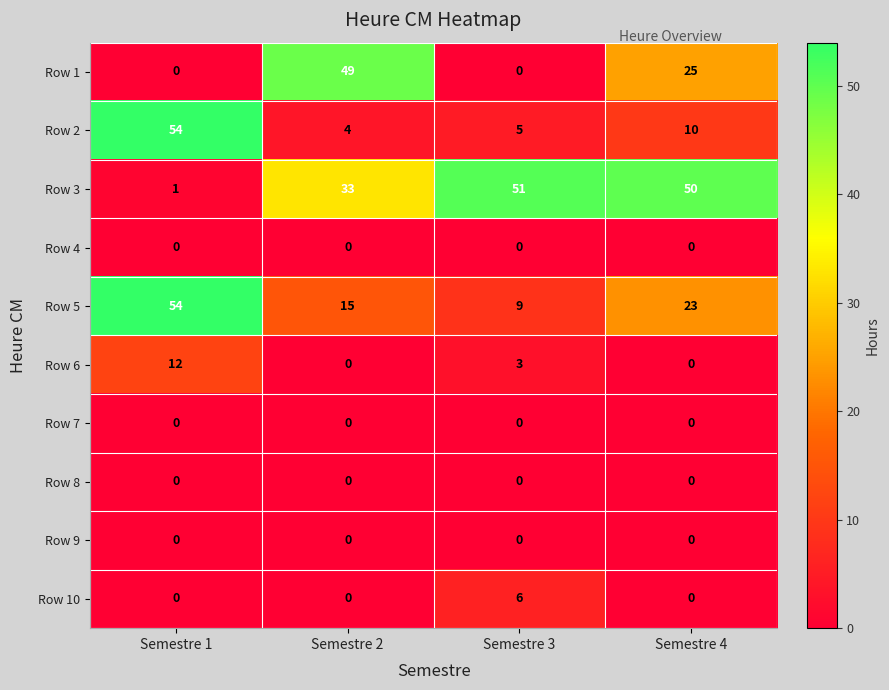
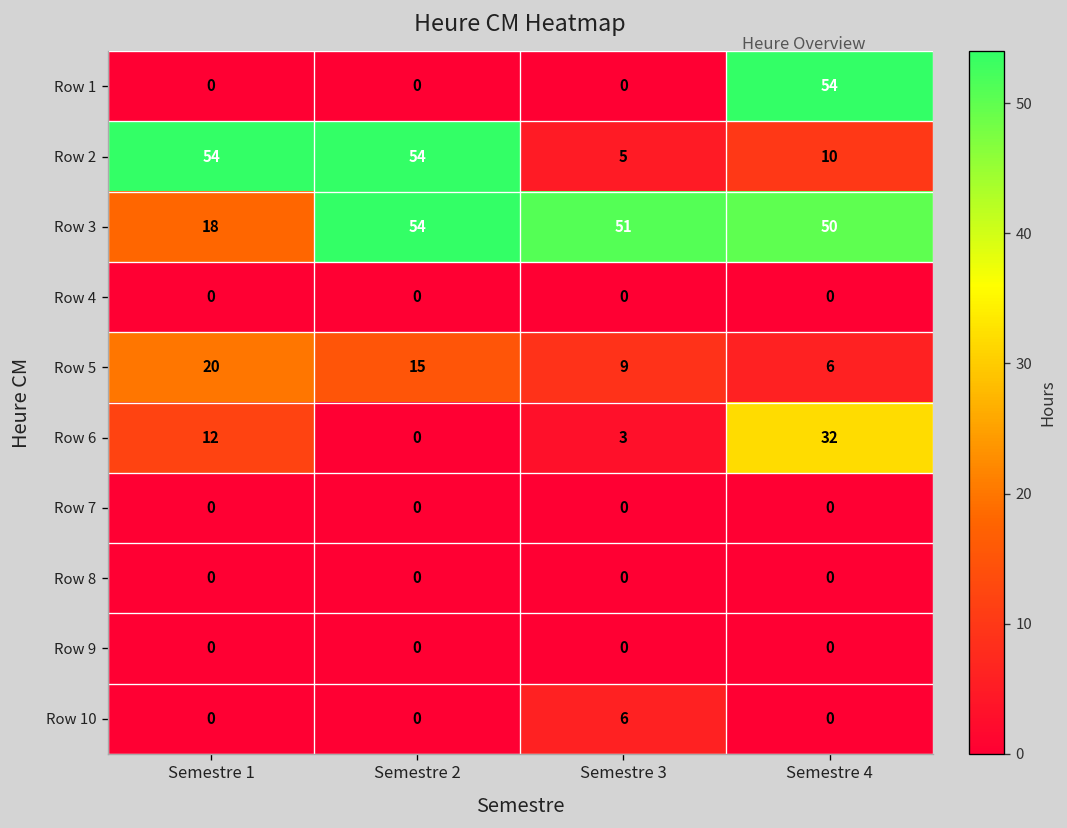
  {
    "Row 1": {
      "Semestre 1": 0,
-     "Semestre 2": 49,
+     "Semestre 2": 0,
      "Semestre 3": 0,
-     "Semestre 4": 25
+     "Semestre 4": 54
    },
    "Row 2": {
      "Semestre 1": 54,
-     "Semestre 2": 4,
+     "Semestre 2": 54,
      "Semestre 3": 5,
      "Semestre 4": 10
    },
    "Row 3": {
-     "Semestre 1": 1,
-     "Semestre 2": 33,
+     "Semestre 1": 18,
+     "Semestre 2": 54,
      "Semestre 3": 51,
      "Semestre 4": 50
    },
    "Row 4": {
      "Semestre 1": 0,
      "Semestre 2": 0,
      "Semestre 3": 0,
      "Semestre 4": 0
    },
    "Row 5": {
-     "Semestre 1": 54,
+     "Semestre 1": 20,
      "Semestre 2": 15,
      "Semestre 3": 9,
-     "Semestre 4": 23
+     "Semestre 4": 6
    },
    "Row 6": {
      "Semestre 1": 12,
      "Semestre 2": 0,
      "Semestre 3": 3,
-     "Semestre 4": 0
+     "Semestre 4": 32
    },
    "Row 7": {
      "Semestre 1": 0,
      "Semestre 2": 0,
      "Semestre 3": 0,
      "Semestre 4": 0
    },
    "Row 8": {
      "Semestre 1": 0,
      "Semestre 2": 0,
      "Semestre 3": 0,
      "Semestre 4": 0
    },
    "Row 9": {
      "Semestre 1": 0,
      "Semestre 2": 0,
      "Semestre 3": 0,
      "Semestre 4": 0
    },
    "Row 10": {
      "Semestre 1": 0,
      "Semestre 2": 0,
      "Semestre 3": 6,
      "Semestre 4": 0
    }
  }
